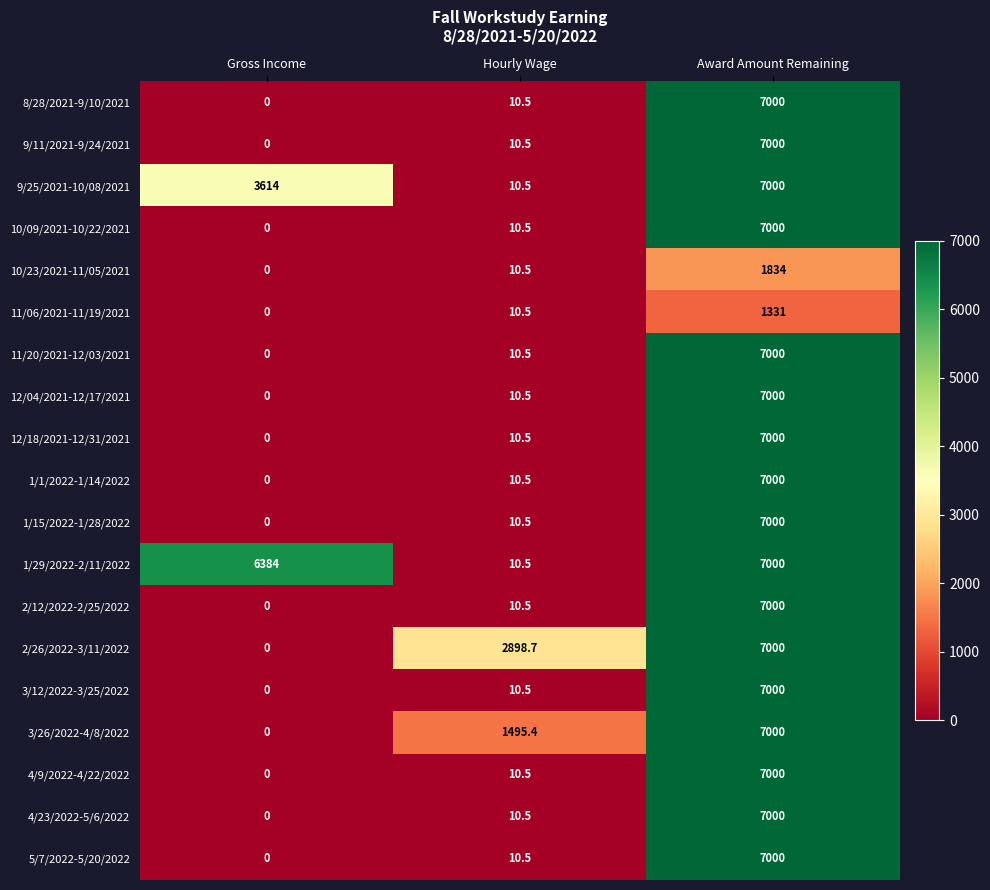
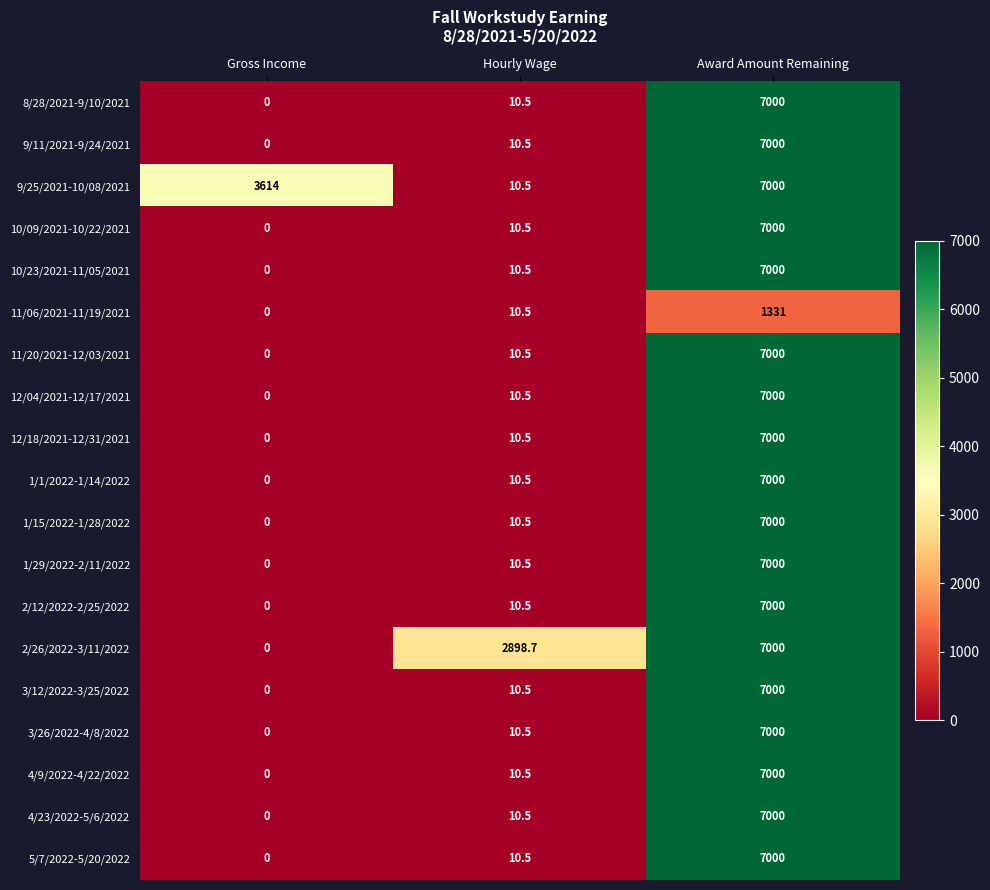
  {
    "8/28/2021-9/10/2021": {
      "Gross Income": 0,
      "Hourly Wage": 10.5,
      "Award Amount Remaining": 7000
    },
    "9/11/2021-9/24/2021": {
      "Gross Income": 0,
      "Hourly Wage": 10.5,
      "Award Amount Remaining": 7000
    },
    "9/25/2021-10/08/2021": {
      "Gross Income": 3614,
      "Hourly Wage": 10.5,
      "Award Amount Remaining": 7000
    },
    "10/09/2021-10/22/2021": {
      "Gross Income": 0,
      "Hourly Wage": 10.5,
      "Award Amount Remaining": 7000
    },
    "10/23/2021-11/05/2021": {
      "Gross Income": 0,
      "Hourly Wage": 10.5,
-     "Award Amount Remaining": 1834
+     "Award Amount Remaining": 7000
    },
    "11/06/2021-11/19/2021": {
      "Gross Income": 0,
      "Hourly Wage": 10.5,
      "Award Amount Remaining": 1331
    },
    "11/20/2021-12/03/2021": {
      "Gross Income": 0,
      "Hourly Wage": 10.5,
      "Award Amount Remaining": 7000
    },
    "12/04/2021-12/17/2021": {
      "Gross Income": 0,
      "Hourly Wage": 10.5,
      "Award Amount Remaining": 7000
    },
    "12/18/2021-12/31/2021": {
      "Gross Income": 0,
      "Hourly Wage": 10.5,
      "Award Amount Remaining": 7000
    },
    "1/1/2022-1/14/2022": {
      "Gross Income": 0,
      "Hourly Wage": 10.5,
      "Award Amount Remaining": 7000
    },
    "1/15/2022-1/28/2022": {
      "Gross Income": 0,
      "Hourly Wage": 10.5,
      "Award Amount Remaining": 7000
    },
    "1/29/2022-2/11/2022": {
-     "Gross Income": 6384,
+     "Gross Income": 0,
      "Hourly Wage": 10.5,
      "Award Amount Remaining": 7000
    },
    "2/12/2022-2/25/2022": {
      "Gross Income": 0,
      "Hourly Wage": 10.5,
      "Award Amount Remaining": 7000
    },
    "2/26/2022-3/11/2022": {
      "Gross Income": 0,
      "Hourly Wage": 2898.7,
      "Award Amount Remaining": 7000
    },
    "3/12/2022-3/25/2022": {
      "Gross Income": 0,
      "Hourly Wage": 10.5,
      "Award Amount Remaining": 7000
    },
    "3/26/2022-4/8/2022": {
      "Gross Income": 0,
-     "Hourly Wage": 1495.4,
+     "Hourly Wage": 10.5,
      "Award Amount Remaining": 7000
    },
    "4/9/2022-4/22/2022": {
      "Gross Income": 0,
      "Hourly Wage": 10.5,
      "Award Amount Remaining": 7000
    },
    "4/23/2022-5/6/2022": {
      "Gross Income": 0,
      "Hourly Wage": 10.5,
      "Award Amount Remaining": 7000
    },
    "5/7/2022-5/20/2022": {
      "Gross Income": 0,
      "Hourly Wage": 10.5,
      "Award Amount Remaining": 7000
    }
  }
